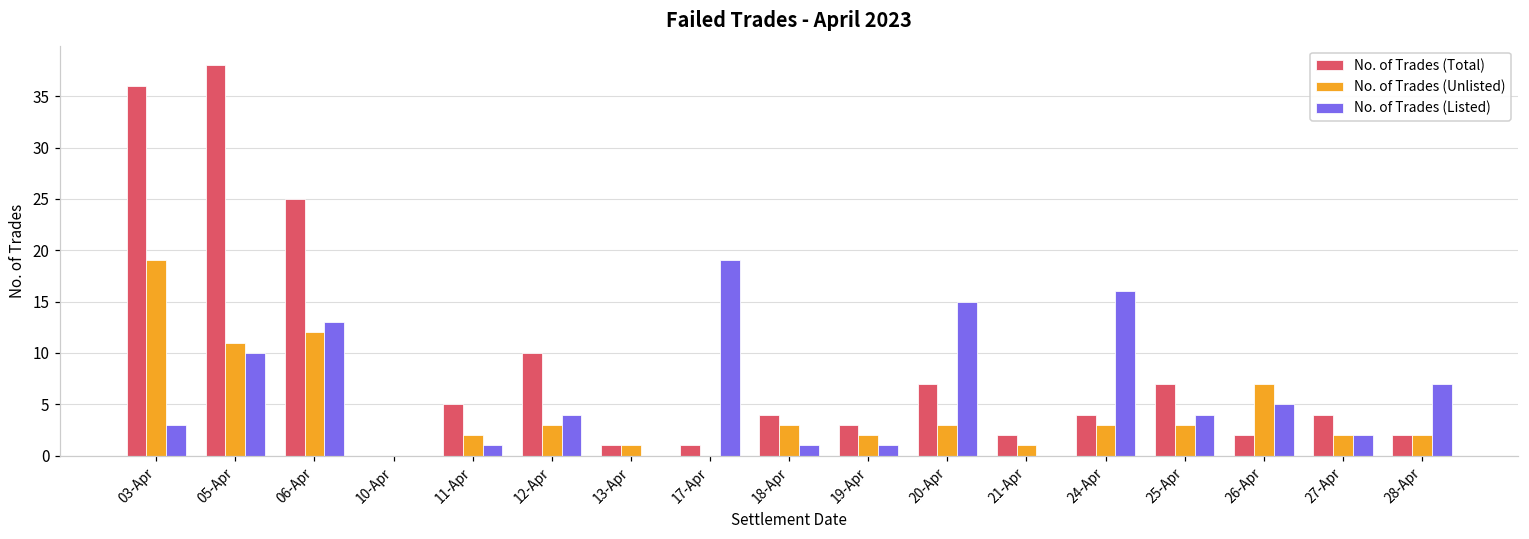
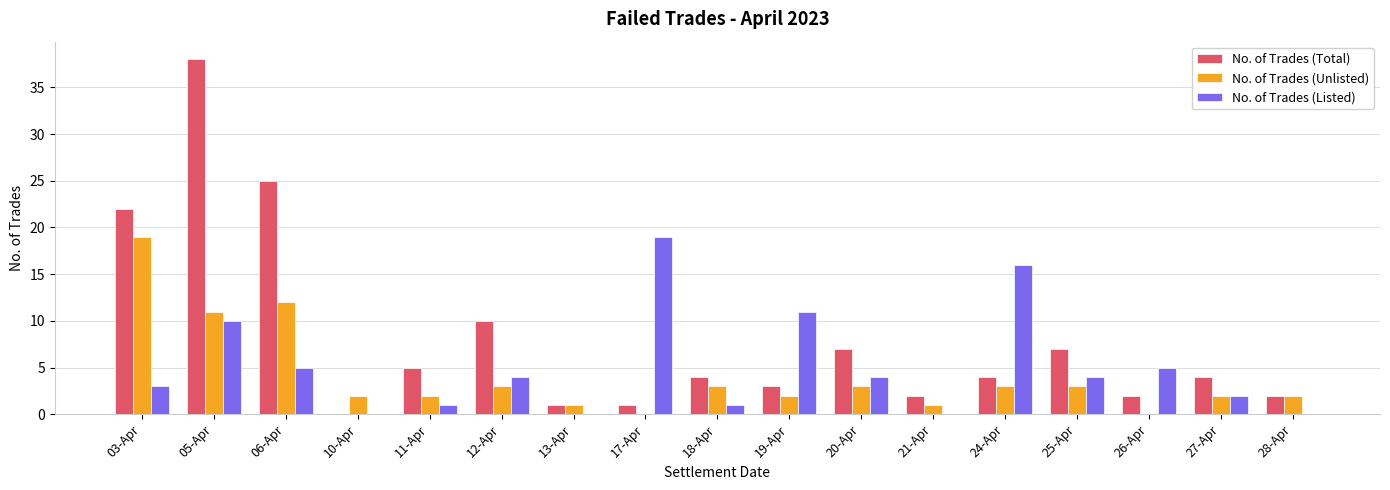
  {
    "No. of Trades (Total)": {
-     "03-Apr": 36,
+     "03-Apr": 22,
      "05-Apr": 38,
      "06-Apr": 25,
      "10-Apr": 0,
      "11-Apr": 5,
      "12-Apr": 10,
      "13-Apr": 1,
      "17-Apr": 1,
      "18-Apr": 4,
      "19-Apr": 3,
      "20-Apr": 7,
      "21-Apr": 2,
      "24-Apr": 4,
      "25-Apr": 7,
      "26-Apr": 2,
      "27-Apr": 4,
      "28-Apr": 2
    },
    "No. of Trades (Unlisted)": {
      "03-Apr": 19,
      "05-Apr": 11,
      "06-Apr": 12,
-     "10-Apr": 0,
+     "10-Apr": 2,
      "11-Apr": 2,
      "12-Apr": 3,
      "13-Apr": 1,
      "17-Apr": 0,
      "18-Apr": 3,
      "19-Apr": 2,
      "20-Apr": 3,
      "21-Apr": 1,
      "24-Apr": 3,
      "25-Apr": 3,
-     "26-Apr": 7,
+     "26-Apr": 0,
      "27-Apr": 2,
      "28-Apr": 2
    },
    "No. of Trades (Listed)": {
      "03-Apr": 3,
      "05-Apr": 10,
-     "06-Apr": 13,
+     "06-Apr": 5,
      "10-Apr": 0,
      "11-Apr": 1,
      "12-Apr": 4,
      "13-Apr": 0,
      "17-Apr": 19,
      "18-Apr": 1,
-     "19-Apr": 1,
-     "20-Apr": 15,
+     "19-Apr": 11,
+     "20-Apr": 4,
      "21-Apr": 0,
      "24-Apr": 16,
      "25-Apr": 4,
      "26-Apr": 5,
      "27-Apr": 2,
-     "28-Apr": 7
+     "28-Apr": 0
    }
  }
